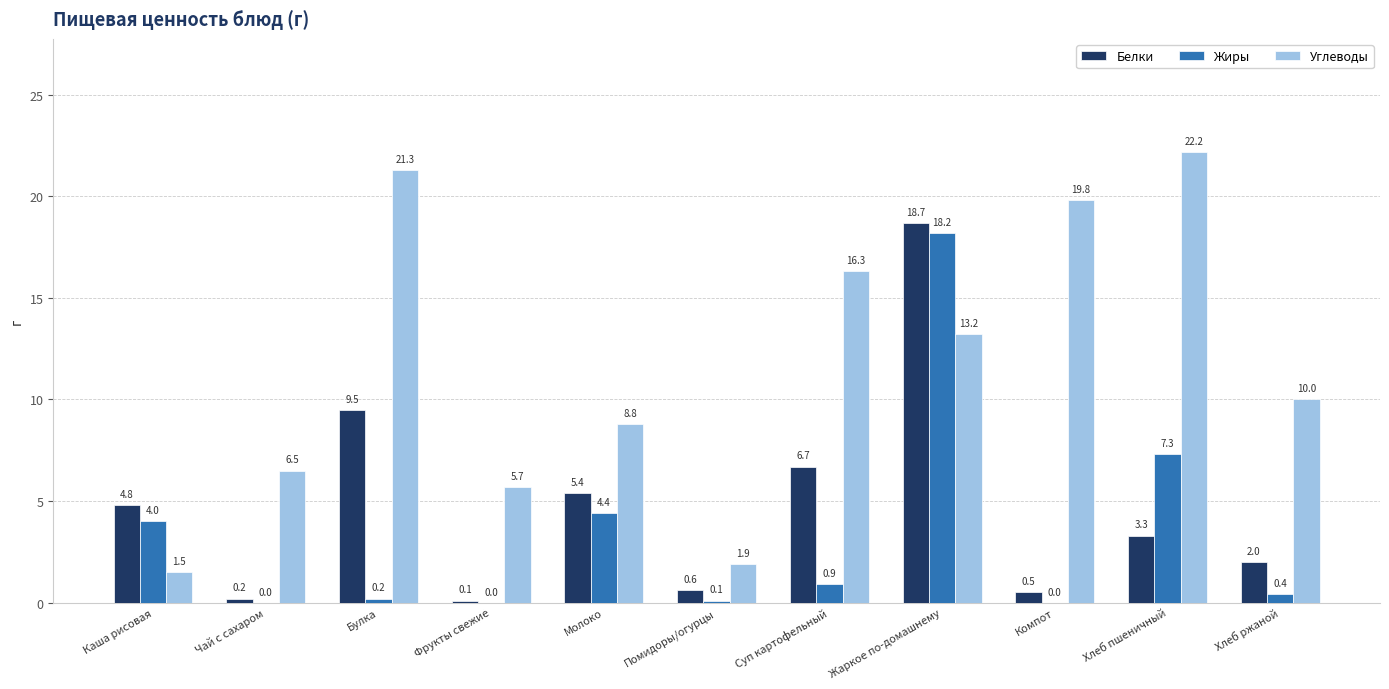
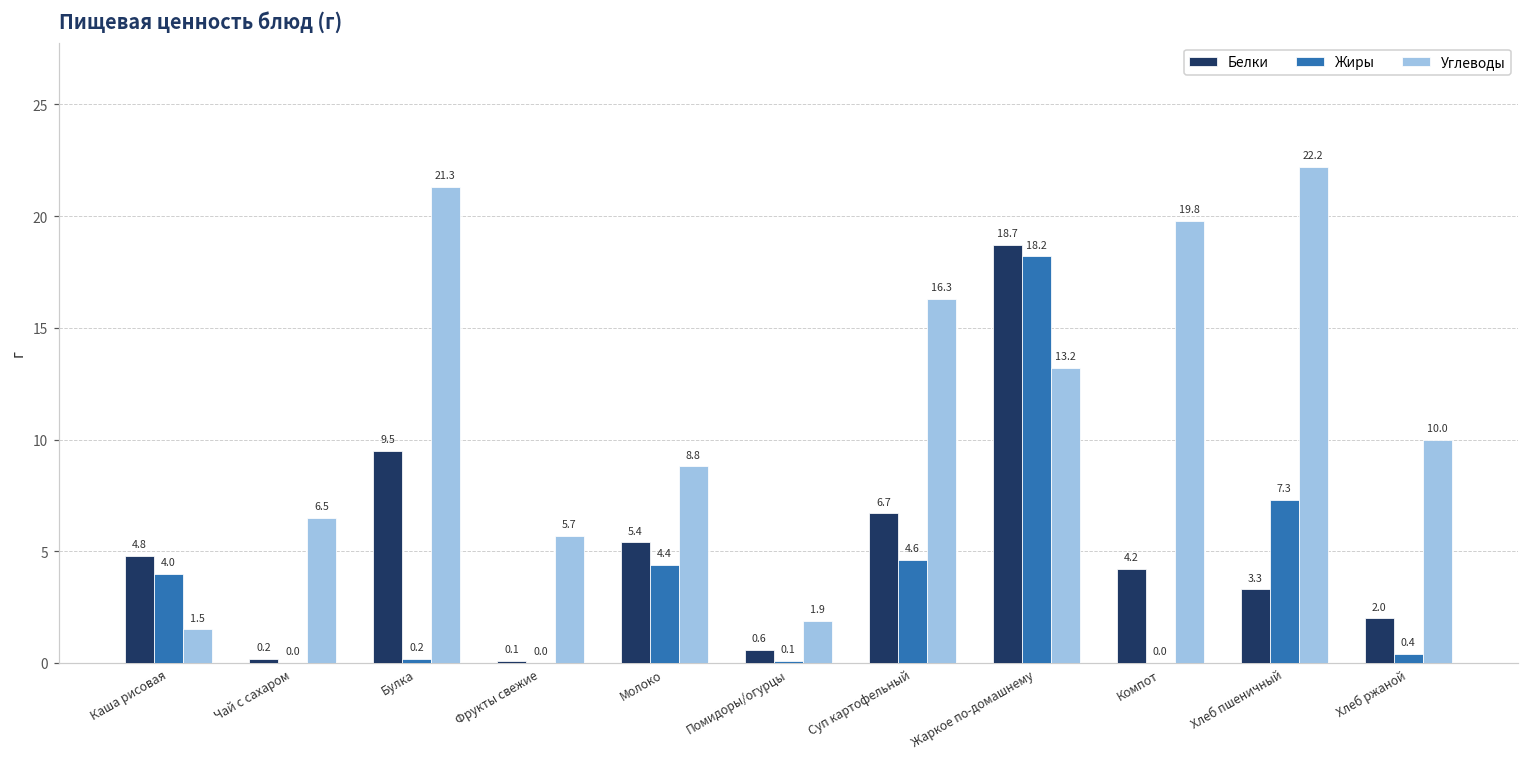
  {
    "Белки": {
      "Каша рисовая": 4.8,
      "Чай с сахаром": 0.2,
      "Булка": 9.5,
      "Фрукты свежие": 0.1,
      "Молоко": 5.4,
      "Помидоры/огурцы": 0.6,
      "Суп картофельный": 6.7,
      "Жаркое по-домашнему": 18.7,
-     "Компот": 0.5,
+     "Компот": 4.2,
      "Хлеб пшеничный": 3.3,
      "Хлеб ржаной": 2.0
    },
    "Жиры": {
      "Каша рисовая": 4.0,
      "Чай с сахаром": 0.0,
      "Булка": 0.2,
      "Фрукты свежие": 0.0,
      "Молоко": 4.4,
      "Помидоры/огурцы": 0.1,
-     "Суп картофельный": 0.9,
+     "Суп картофельный": 4.6,
      "Жаркое по-домашнему": 18.2,
      "Компот": 0.0,
      "Хлеб пшеничный": 7.3,
      "Хлеб ржаной": 0.4
    },
    "Углеводы": {
      "Каша рисовая": 1.5,
      "Чай с сахаром": 6.5,
      "Булка": 21.3,
      "Фрукты свежие": 5.7,
      "Молоко": 8.8,
      "Помидоры/огурцы": 1.9,
      "Суп картофельный": 16.3,
      "Жаркое по-домашнему": 13.2,
      "Компот": 19.8,
      "Хлеб пшеничный": 22.2,
      "Хлеб ржаной": 10.0
    }
  }
